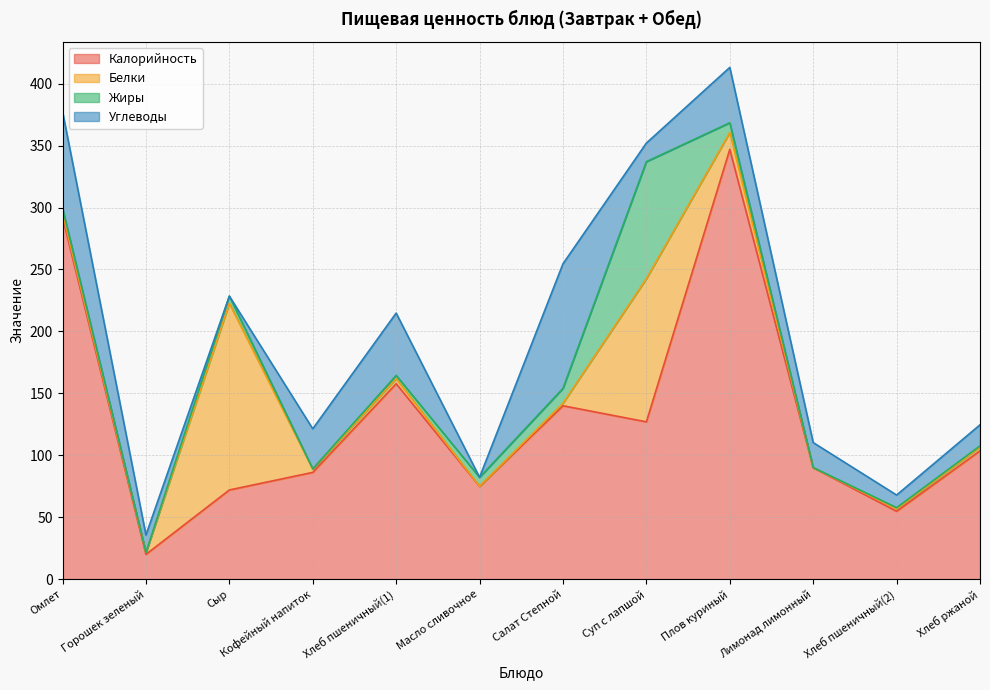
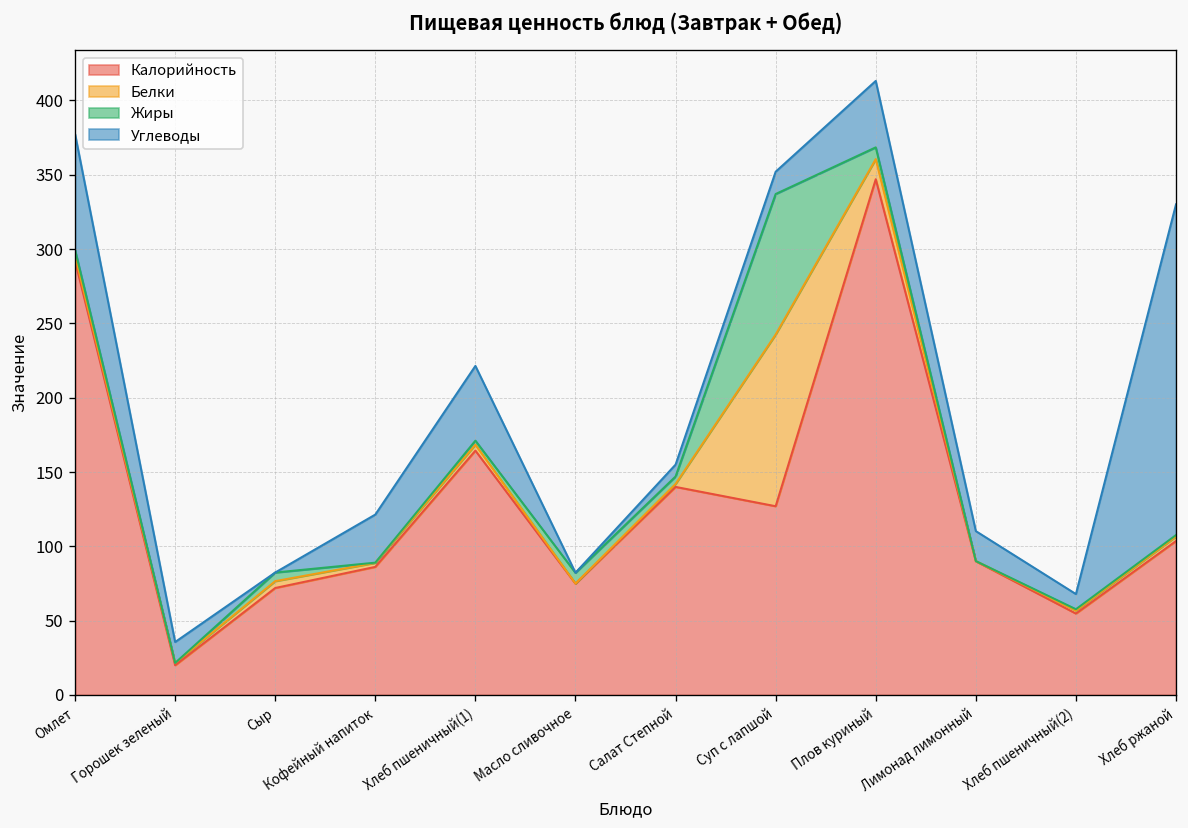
  {
    "Калорийность": {
      "Омлет": 292,
      "Сыр": 72,
      "Кофейный напиток": 86,
-     "Хлеб пшеничный(1)": 158,
+     "Хлеб пшеничный(1)": 164,
      "Суп с лапшой": 127,
      "Плов куриный": 347,
      "Хлеб ржаной": 104
    },
    "Белки": {
      "Омлет": 3,
-     "Сыр": 151,
+     "Сыр": 5,
      "Хлеб пшеничный(1)": 4,
      "Суп с лапшой": 116,
      "Плов куриный": 14
    },
    "Жиры": {
      "Омлет": 4,
      "Хлеб пшеничный(1)": 3,
-     "Салат Степной": 12,
+     "Салат Степной": 5,
      "Суп с лапшой": 95,
      "Плов куриный": 8
    },
    "Углеводы": {
      "Омлет": 78,
      "Горошек зеленый": 14,
      "Кофейный напиток": 32,
      "Хлеб пшеничный(1)": 50,
-     "Салат Степной": 101,
+     "Салат Степной": 8,
      "Суп с лапшой": 15,
      "Плов куриный": 45,
      "Лимонад лимонный": 20,
      "Хлеб пшеничный(2)": 10,
-     "Хлеб ржаной": 17
+     "Хлеб ржаной": 223
    }
  }
